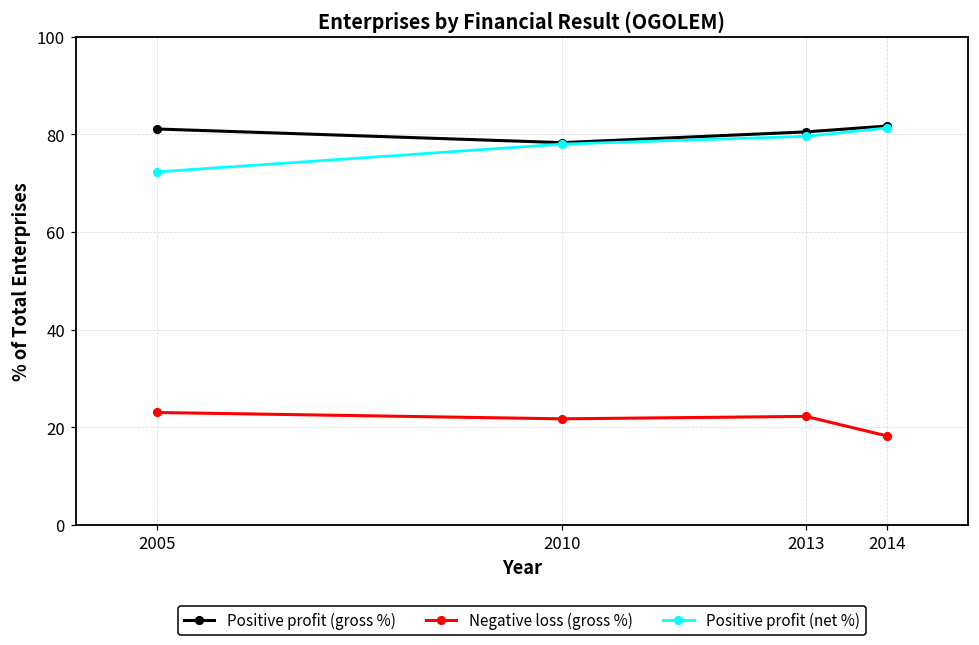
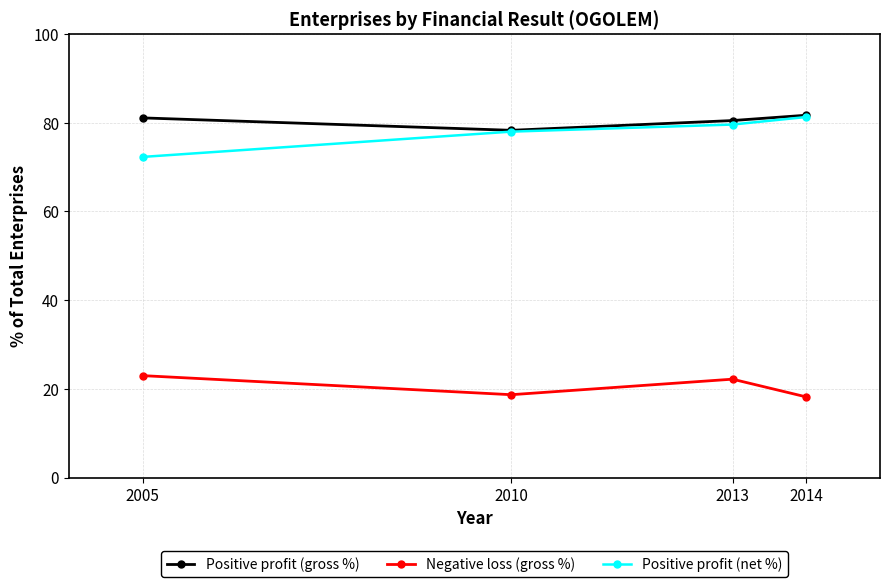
  {
    "Positive profit (gross %)": {
      "2005": 81,
      "2013": 81
    },
    "Negative loss (gross %)": {
      "2005": 23,
-     "2010": 22,
+     "2010": 19,
      "2013": 22,
      "2014": 18
    },
    "Positive profit (net %)": {
      "2005": 72,
      "2013": 80
    }
  }
